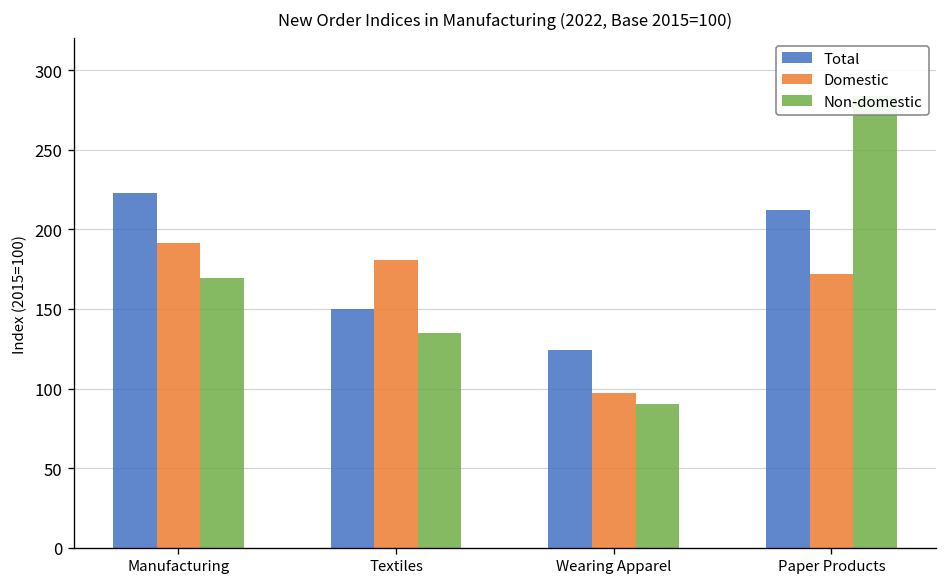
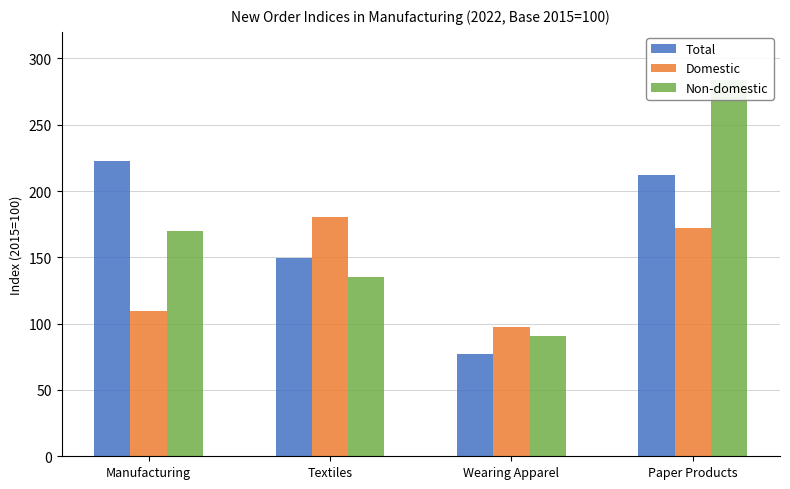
  {
    "Total": {
      "Manufacturing": 223,
      "Textiles": 150,
-     "Wearing Apparel": 125,
+     "Wearing Apparel": 77,
      "Paper Products": 212
    },
    "Domestic": {
-     "Manufacturing": 191,
+     "Manufacturing": 109,
      "Textiles": 181,
      "Wearing Apparel": 97,
      "Paper Products": 172
    },
    "Non-domestic": {
      "Manufacturing": 170,
      "Textiles": 135,
      "Wearing Apparel": 91
    }
  }
